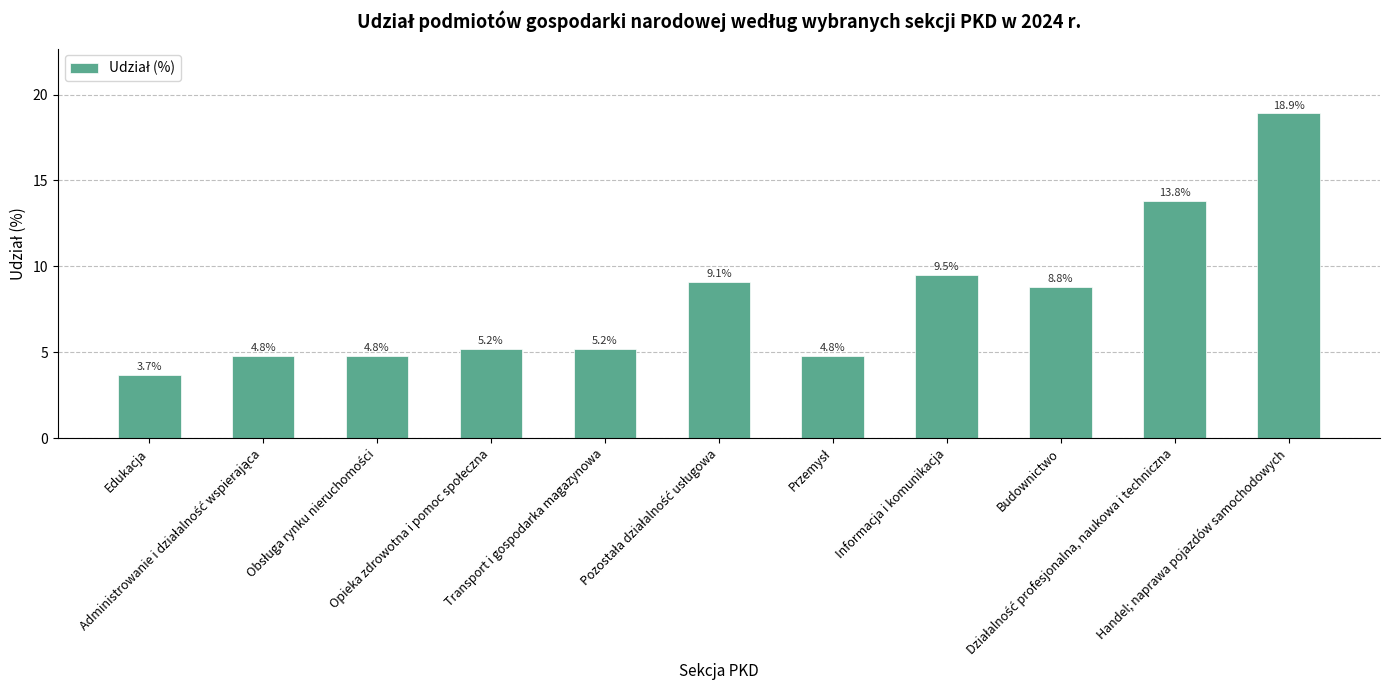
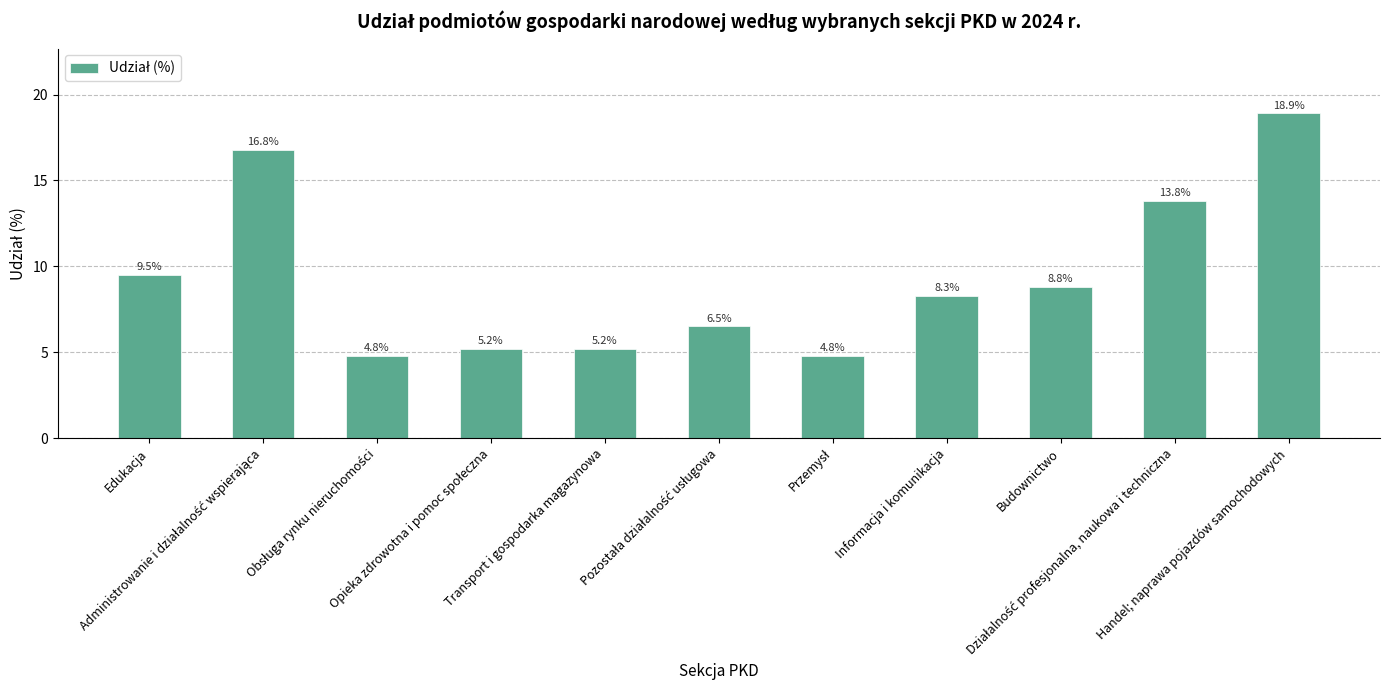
  {
-   "Edukacja": "3.7%",
-   "Administrowanie i działalność wspierająca": "4.8%",
+   "Edukacja": "9.5%",
+   "Administrowanie i działalność wspierająca": "16.8%",
    "Obsługa rynku nieruchomości": "4.8%",
    "Opieka zdrowotna i pomoc społeczna": "5.2%",
    "Transport i gospodarka magazynowa": "5.2%",
-   "Pozostała działalność usługowa": "9.1%",
+   "Pozostała działalność usługowa": "6.5%",
    "Przemysł": "4.8%",
-   "Informacja i komunikacja": "9.5%",
+   "Informacja i komunikacja": "8.3%",
    "Budownictwo": "8.8%",
    "Działalność profesjonalna, naukowa i techniczna": "13.8%",
    "Handel; naprawa pojazdów samochodowych": "18.9%"
  }
